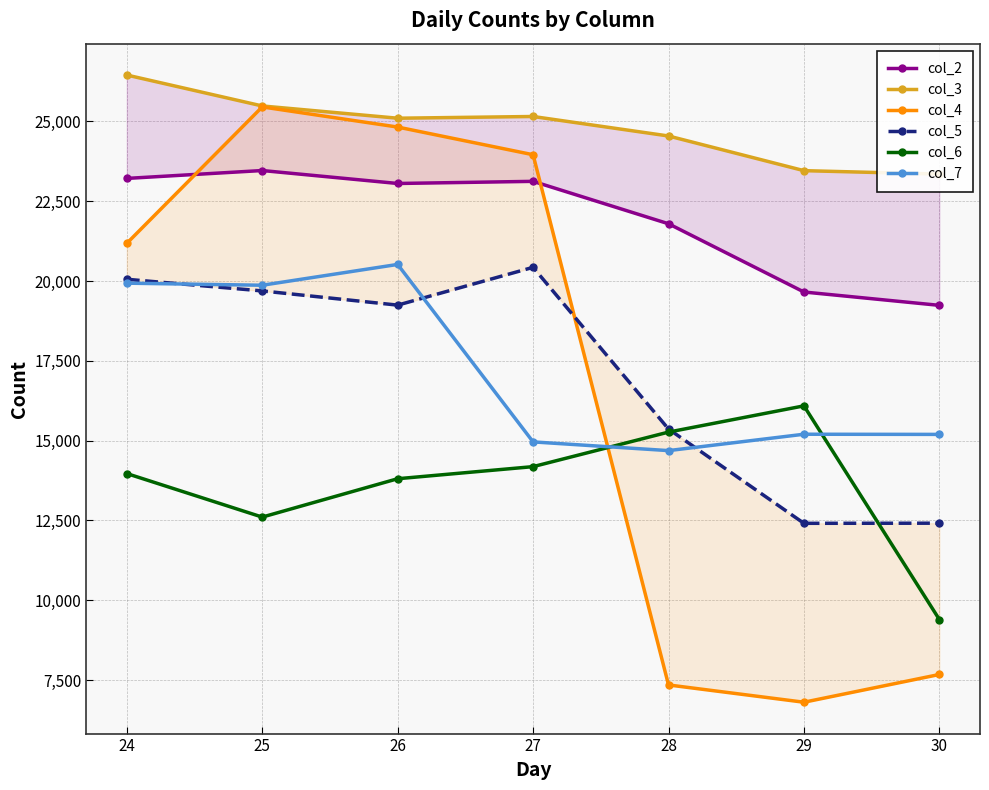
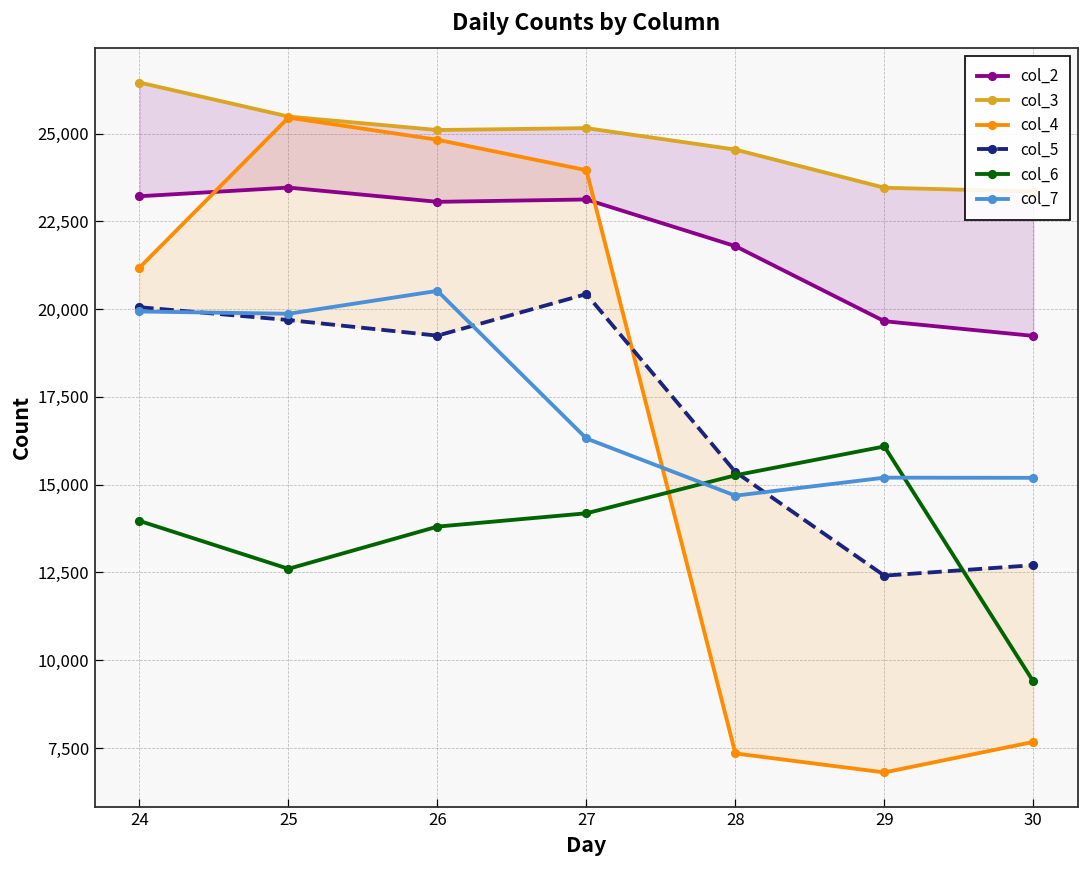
  {
    "col_2": {
      "24": "23,200",
      "25": "23,500",
      "26": "23,100",
      "27": "23,100",
      "28": "21,800",
      "29": "19,700",
      "30": "19,200"
    },
    "col_5": {
      "24": "20,100",
      "25": "19,700",
      "26": "19,200",
      "27": "20,400",
-     "30": "12,400"
+     "30": "12,700"
    },
    "col_6": {
      "24": "14,000",
      "25": "12,600",
      "26": "13,800",
      "27": "14,200",
      "28": "15,300",
      "29": "16,100",
      "30": "9,400"
    },
    "col_7": {
      "24": "19,900",
      "25": "19,900",
      "26": "20,500",
-     "27": "15,000",
+     "27": "16,300",
      "28": "14,700",
      "29": "15,200",
      "30": "15,200"
    }
  }
